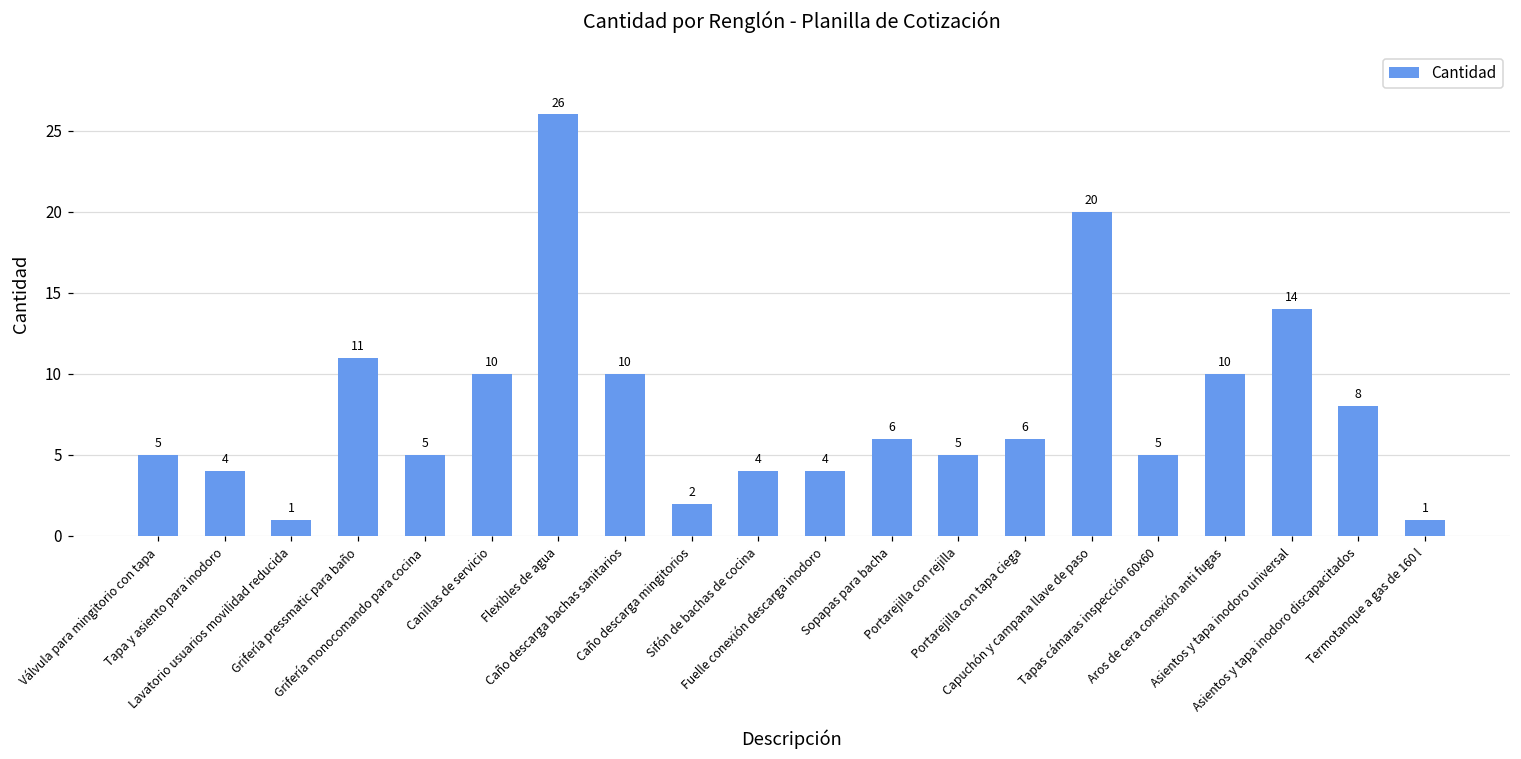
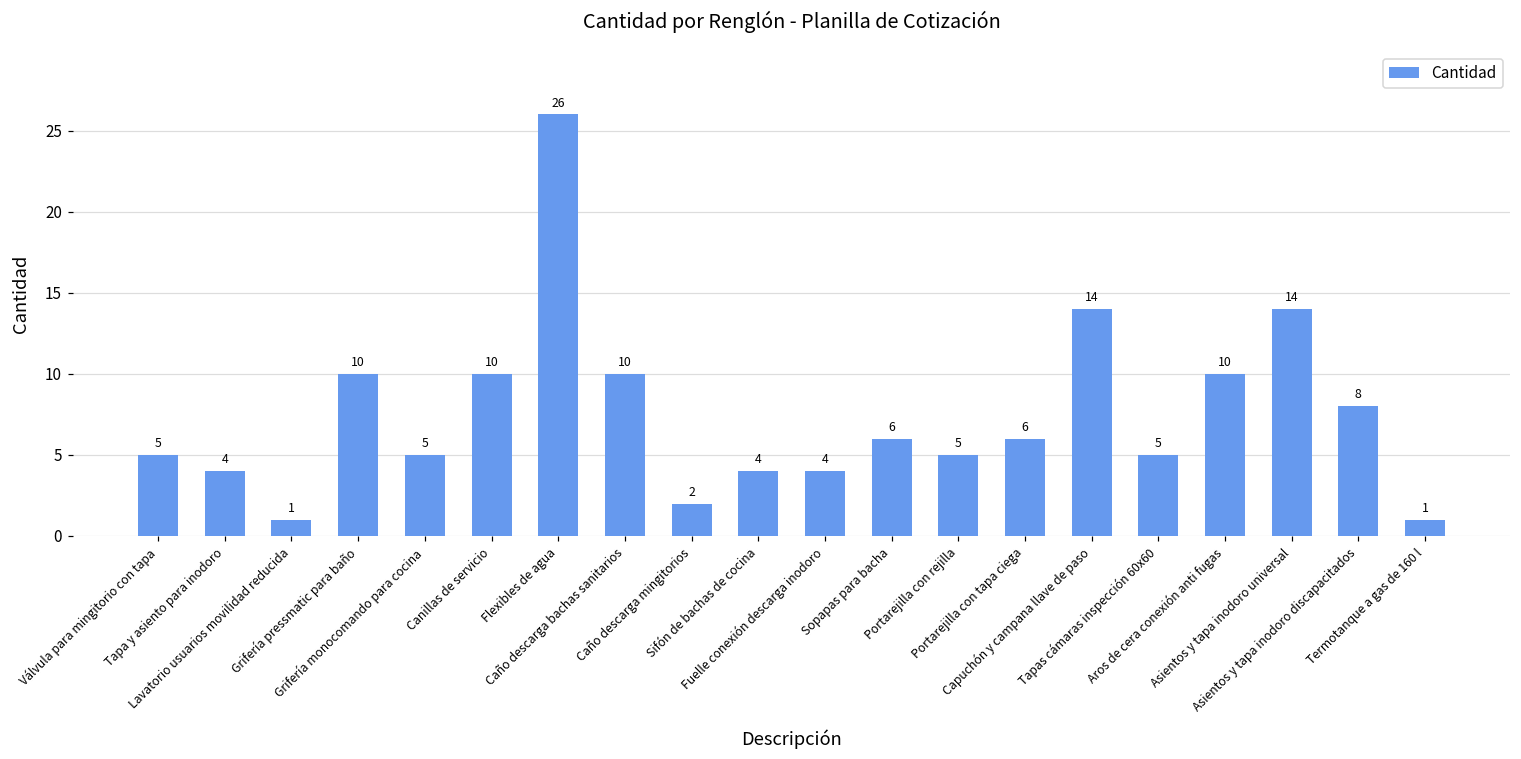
  {
    "Válvula para mingitorio con tapa": 5,
    "Tapa y asiento para inodoro": 4,
    "Lavatorio usuarios movilidad reducida": 1,
-   "Grifería pressmatic para baño": 11,
+   "Grifería pressmatic para baño": 10,
    "Grifería monocomando para cocina": 5,
    "Canillas de servicio": 10,
    "Flexibles de agua": 26,
    "Caño descarga bachas sanitarios": 10,
    "Caño descarga mingitorios": 2,
    "Sifón de bachas de cocina": 4,
    "Fuelle conexión descarga inodoro": 4,
    "Sopapas para bacha": 6,
    "Portarejilla con rejilla": 5,
    "Portarejilla con tapa ciega": 6,
-   "Capuchón y campana llave de paso": 20,
+   "Capuchón y campana llave de paso": 14,
    "Tapas cámaras inspección 60x60": 5,
    "Aros de cera conexión anti fugas": 10,
    "Asientos y tapa inodoro universal": 14,
    "Asientos y tapa inodoro discapacitados": 8,
    "Termotanque a gas de 160 l": 1
  }
